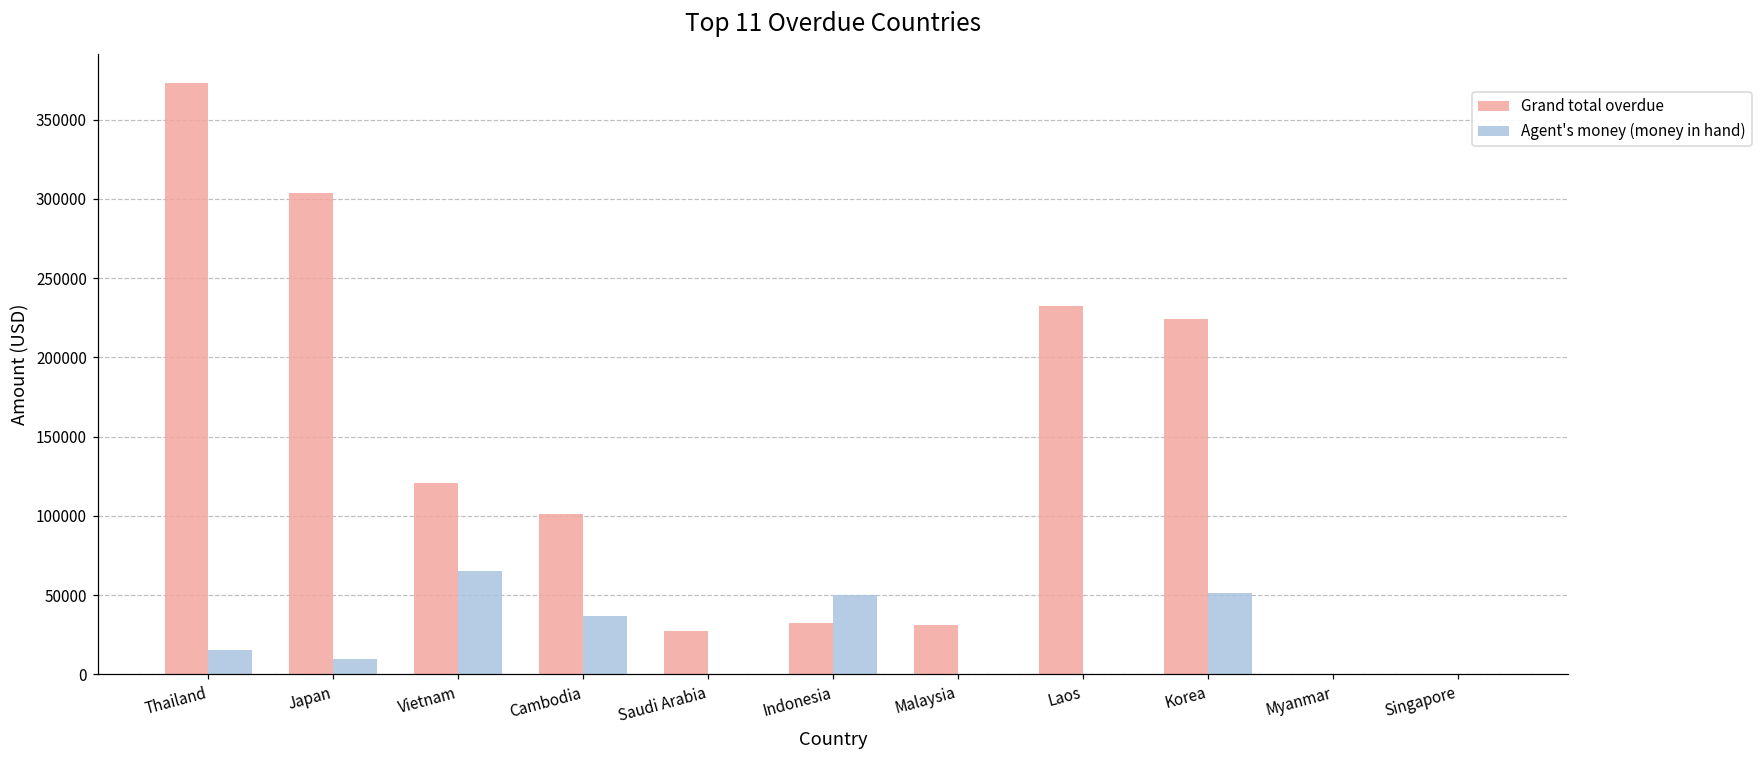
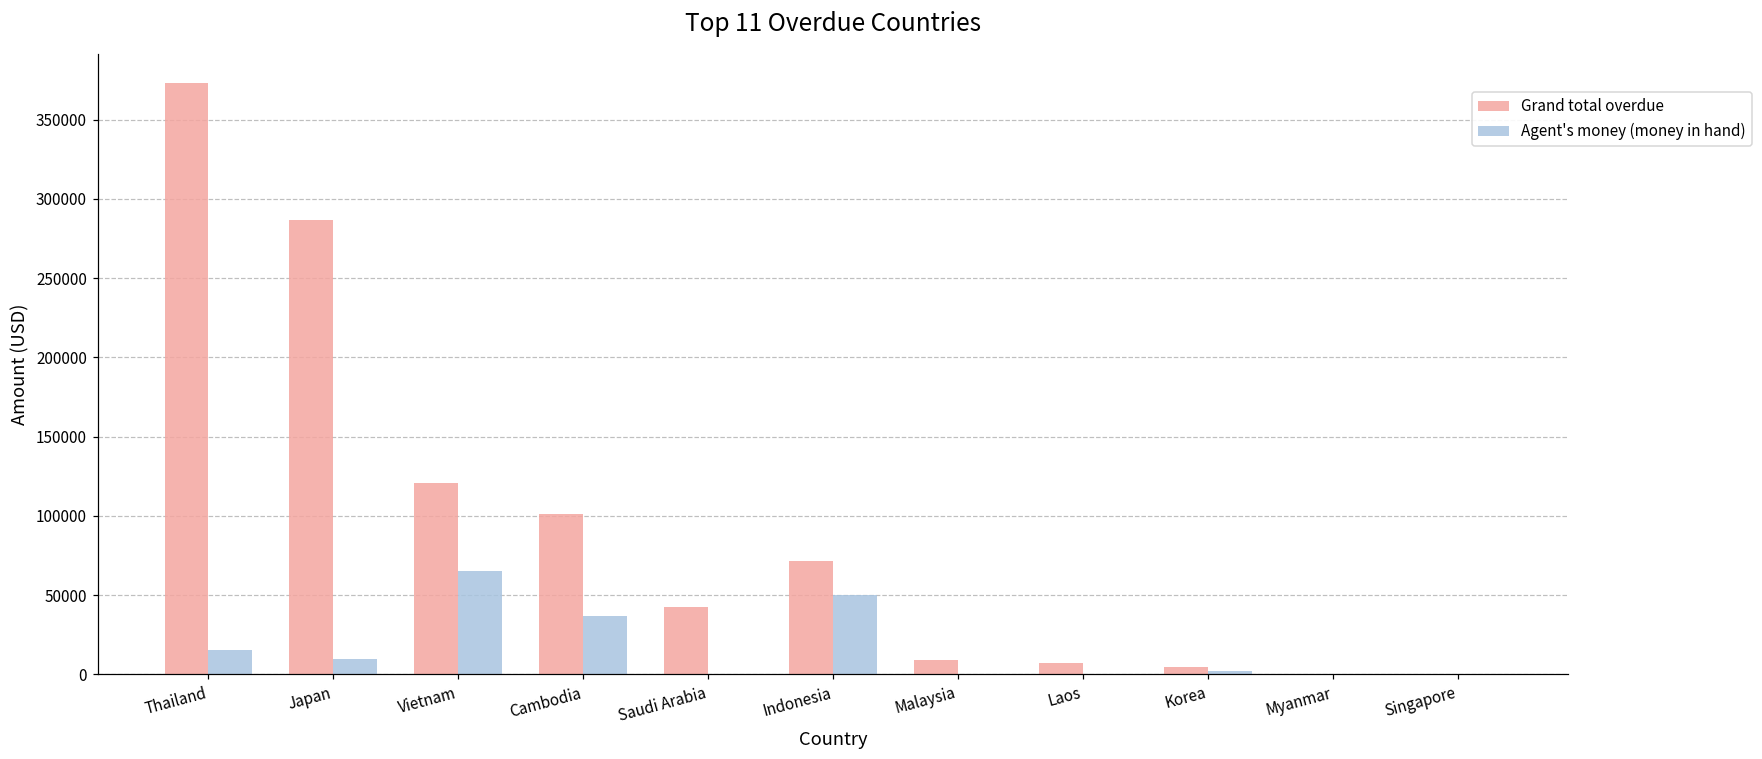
  {
    "Grand total overdue": {
      "Thailand": 373000,
-     "Japan": 304000,
+     "Japan": 287000,
      "Vietnam": 121000,
      "Cambodia": 101000,
-     "Saudi Arabia": 28000,
-     "Indonesia": 32000,
-     "Malaysia": 31000,
-     "Laos": 232000,
-     "Korea": 224000,
+     "Saudi Arabia": 43000,
+     "Indonesia": 71000,
+     "Malaysia": 9000,
+     "Laos": 7000,
+     "Korea": 4000,
      "Myanmar": 0,
      "Singapore": 0
    },
    "Agent's money (money in hand)": {
      "Thailand": 15000,
      "Japan": 9000,
      "Vietnam": 65000,
      "Cambodia": 37000,
      "Saudi Arabia": 0,
      "Indonesia": 50000,
      "Malaysia": 0,
      "Laos": 0,
-     "Korea": 51000,
+     "Korea": 2000,
      "Myanmar": 0,
      "Singapore": 0
    }
  }
